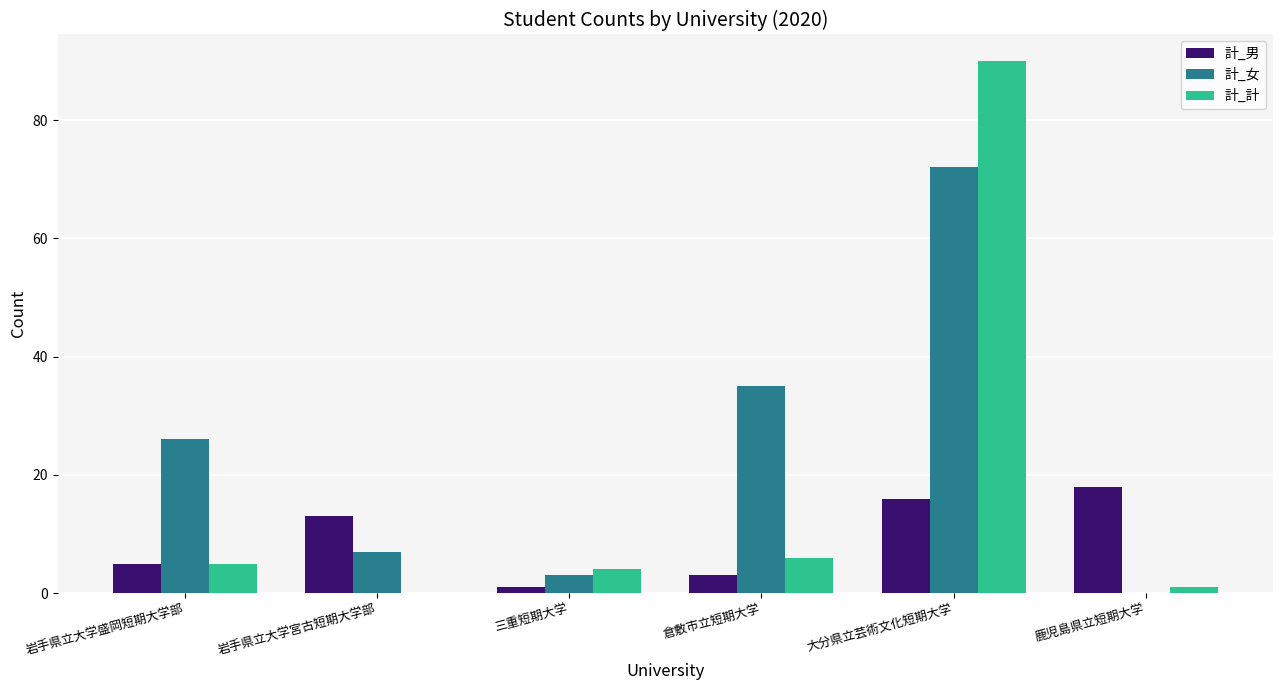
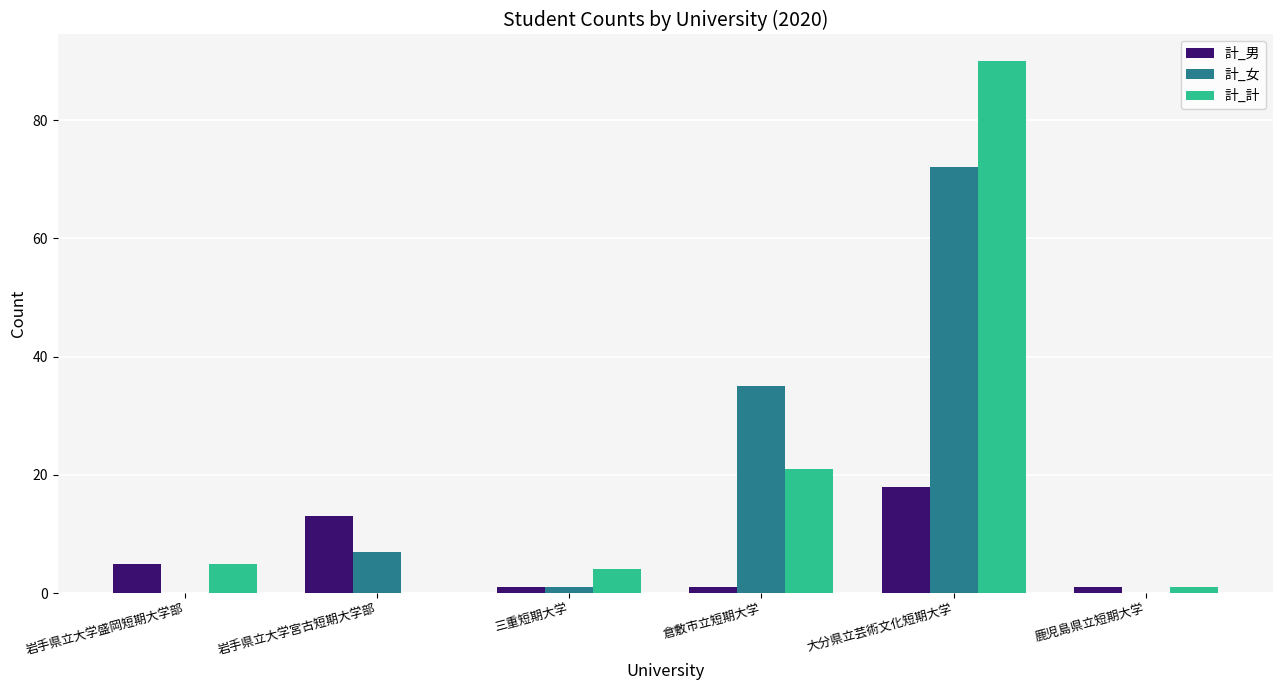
  {
    "計_男": {
      "岩手県立大学盛岡短期大学部": 5,
      "岩手県立大学宮古短期大学部": 13,
      "三重短期大学": 1,
-     "倉敷市立短期大学": 3,
-     "大分県立芸術文化短期大学": 16,
-     "鹿児島県立短期大学": 18
+     "倉敷市立短期大学": 1,
+     "大分県立芸術文化短期大学": 18,
+     "鹿児島県立短期大学": 1
    },
    "計_女": {
-     "岩手県立大学盛岡短期大学部": 26,
+     "岩手県立大学盛岡短期大学部": 0,
      "岩手県立大学宮古短期大学部": 7,
-     "三重短期大学": 3,
+     "三重短期大学": 1,
      "倉敷市立短期大学": 35,
      "大分県立芸術文化短期大学": 72,
      "鹿児島県立短期大学": 0
    },
    "計_計": {
      "岩手県立大学盛岡短期大学部": 5,
      "岩手県立大学宮古短期大学部": 0,
      "三重短期大学": 4,
-     "倉敷市立短期大学": 6,
+     "倉敷市立短期大学": 21,
      "大分県立芸術文化短期大学": 90,
      "鹿児島県立短期大学": 1
    }
  }
